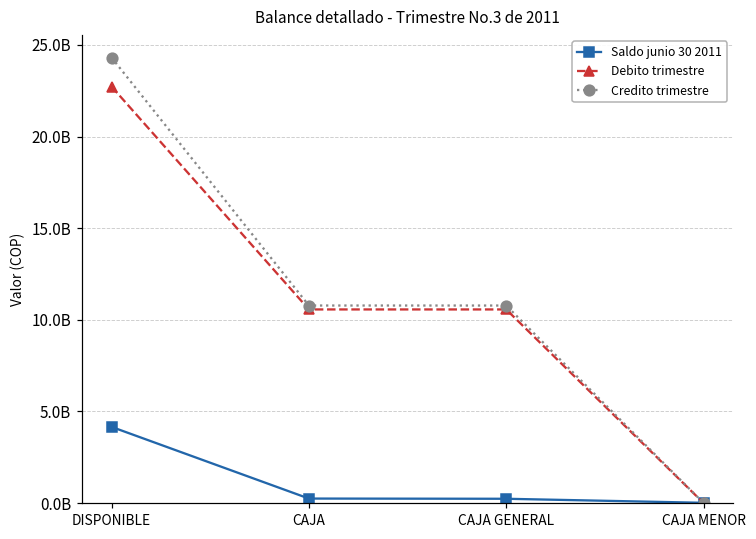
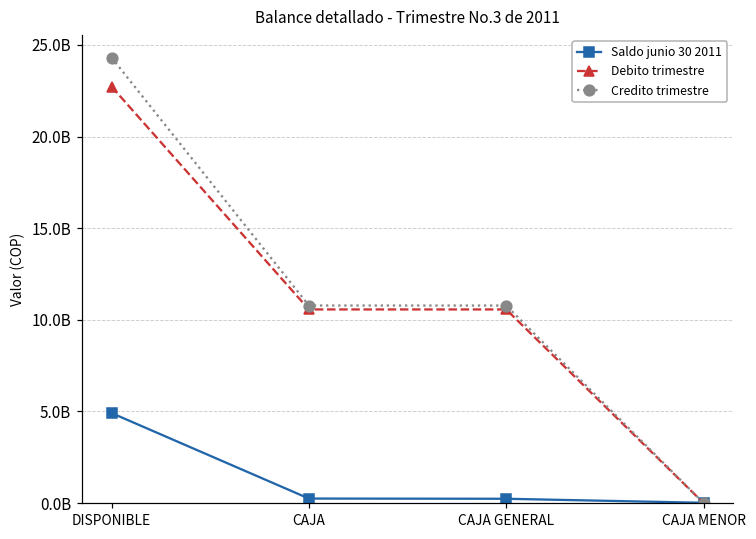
  {
    "Saldo junio 30 2011": {
-     "DISPONIBLE": 4200000000,
+     "DISPONIBLE": 4900000000,
      "CAJA": 200000000,
      "CAJA GENERAL": 200000000
    },
    "Debito trimestre": {
      "DISPONIBLE": 22700000000,
      "CAJA": 10600000000,
      "CAJA GENERAL": 10600000000
    },
    "Credito trimestre": {
      "DISPONIBLE": 24300000000,
      "CAJA": 10800000000,
      "CAJA GENERAL": 10800000000
    }
  }
